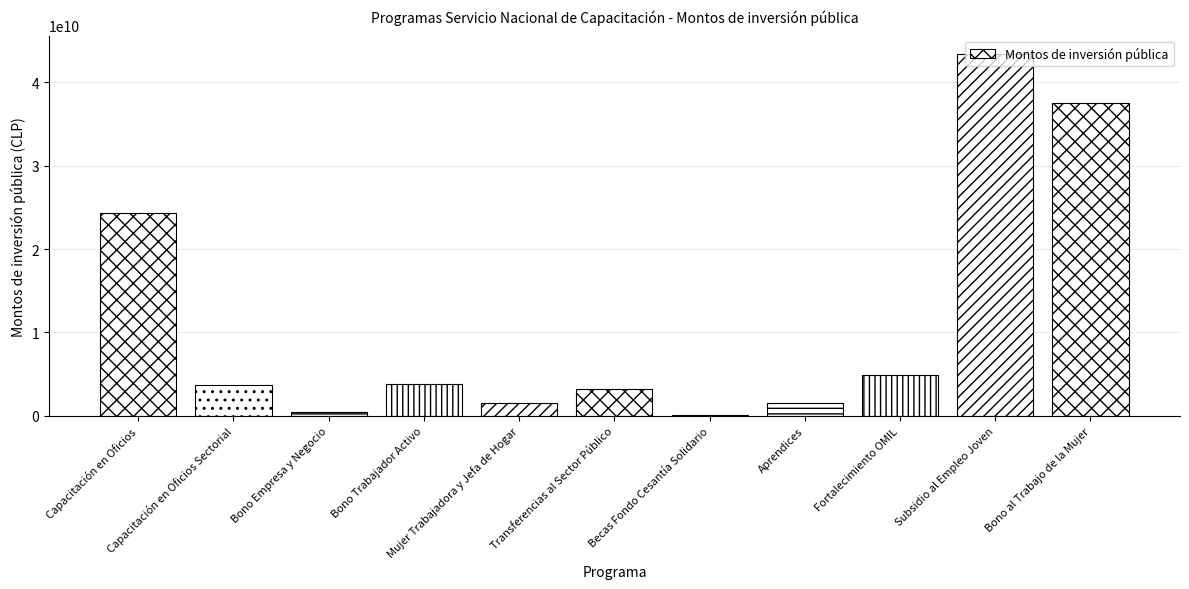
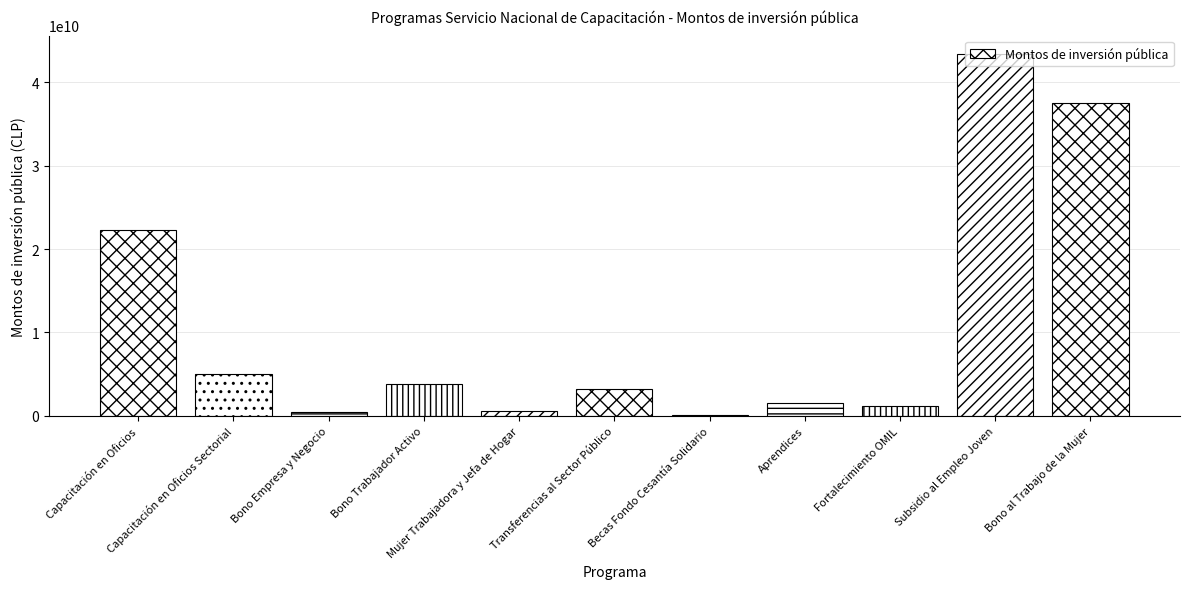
  {
-   "Capacitación en Oficios": 24000000000,
-   "Capacitación en Oficios Sectorial": 4000000000,
+   "Capacitación en Oficios": 22000000000,
+   "Capacitación en Oficios Sectorial": 5000000000,
    "Bono Empresa y Negocio": 1000000000,
    "Bono Trabajador Activo": 4000000000,
-   "Mujer Trabajadora y Jefa de Hogar": 2000000000,
+   "Mujer Trabajadora y Jefa de Hogar": 1000000000,
    "Transferencias al Sector Público": 3000000000,
    "Aprendices": 2000000000,
-   "Fortalecimiento OMIL": 5000000000,
+   "Fortalecimiento OMIL": 1000000000,
    "Bono al Trabajo de la Mujer": 38000000000
  }
